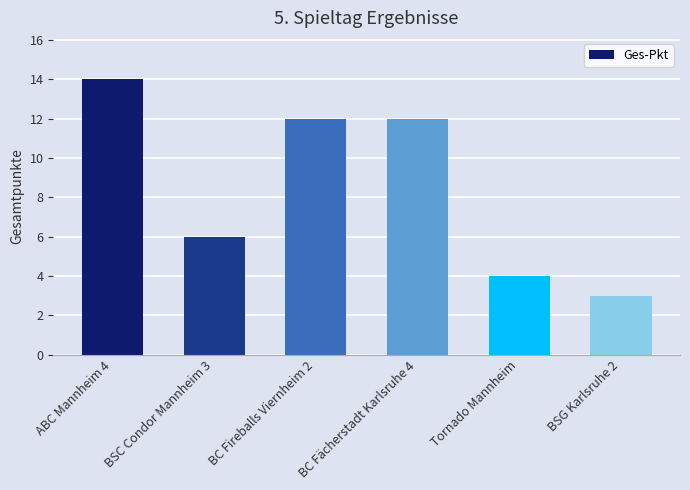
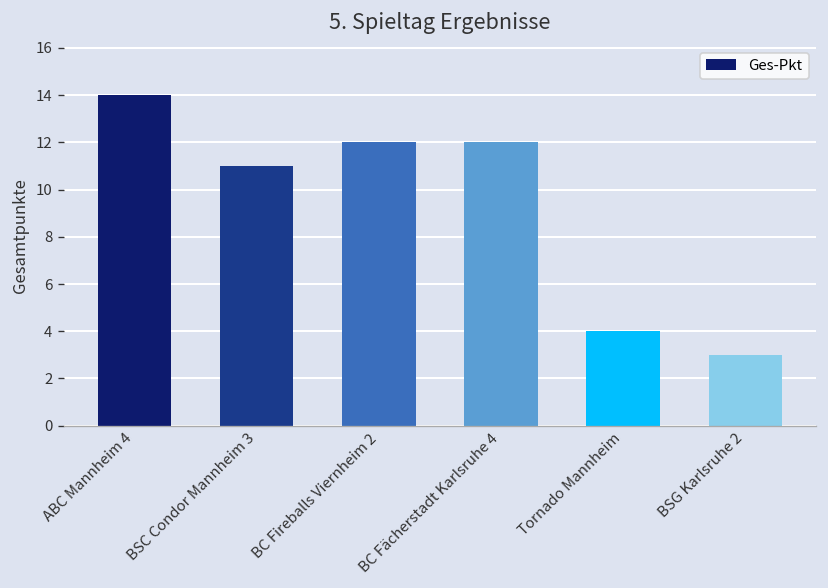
  {
    "ABC Mannheim 4": 14,
-   "BSC Condor Mannheim 3": 6,
+   "BSC Condor Mannheim 3": 11,
    "BC Fireballs Viernheim 2": 12,
    "BC Fächerstadt Karlsruhe 4": 12,
    "Tornado Mannheim": 4,
    "BSG Karlsruhe 2": 3
  }
